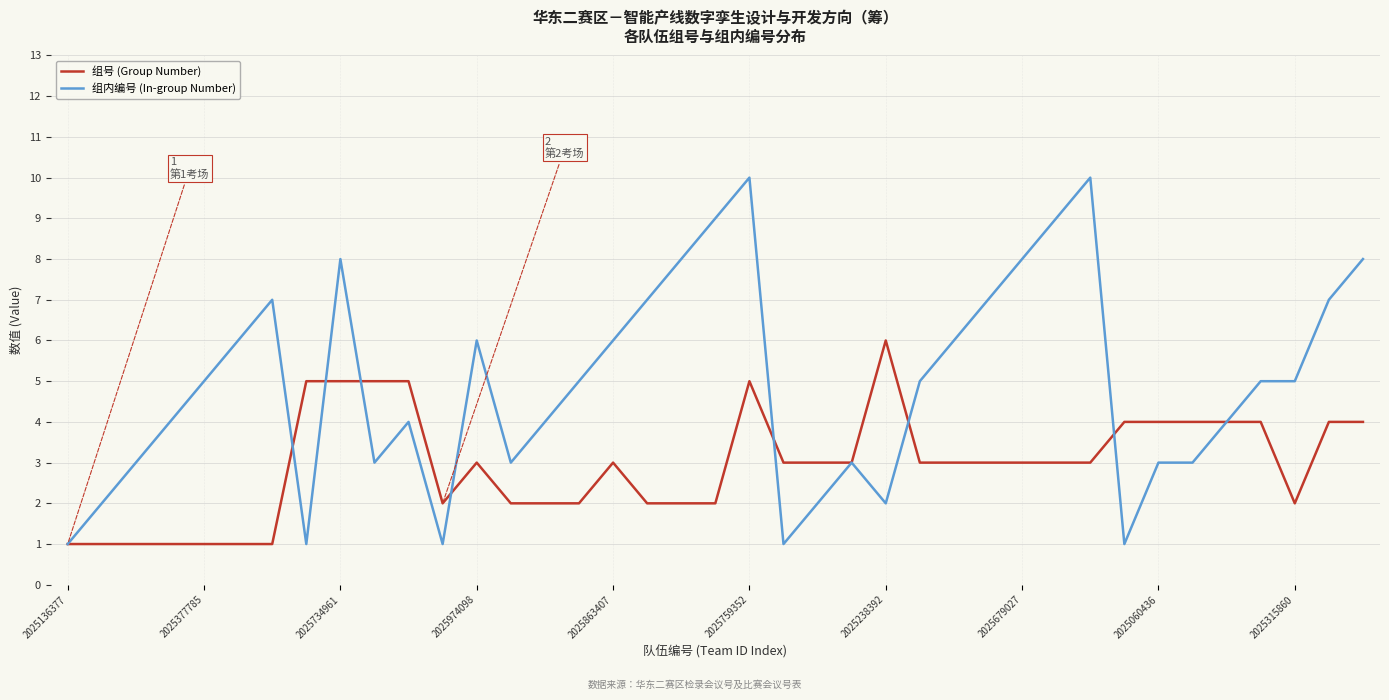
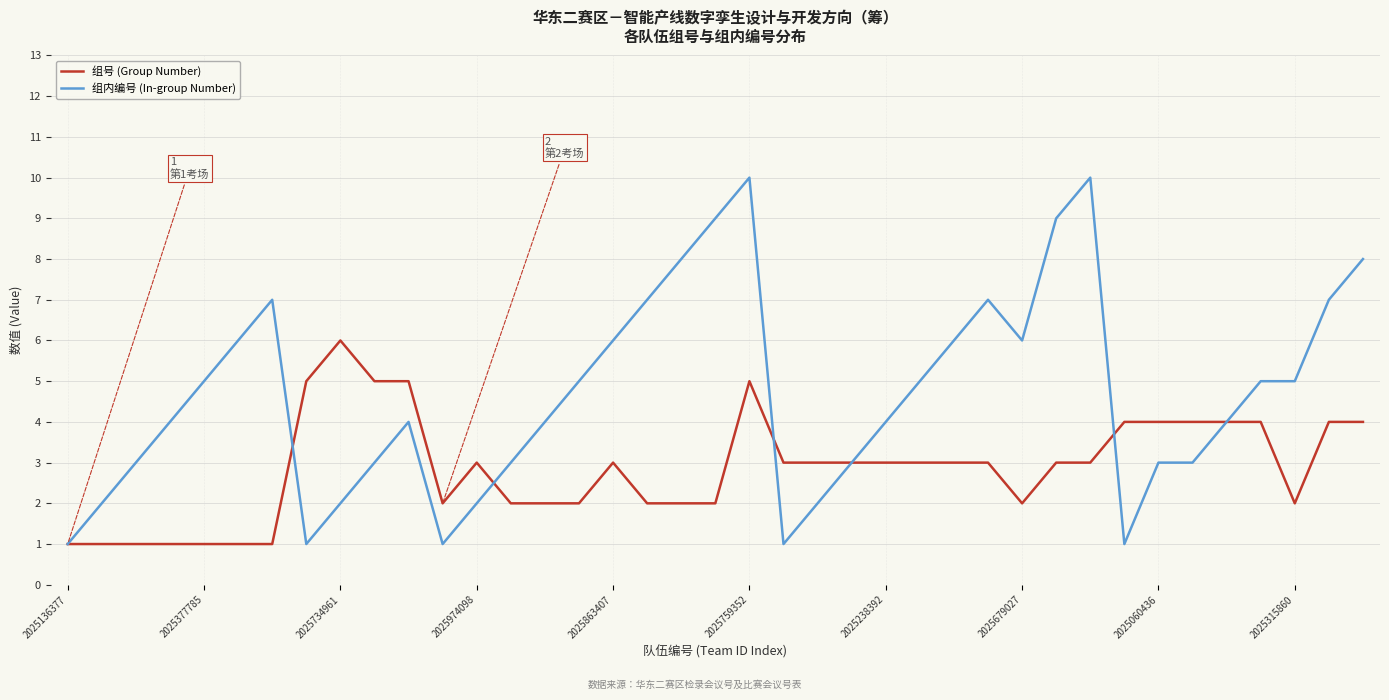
  {
    "组号 (Group Number)": {
      "2025377785": 1,
-     "2025734961": 5,
+     "2025734961": 6,
      "2025863407": 3,
      "2025759352": 5,
-     "2025238392": 6,
-     "2025679027": 3,
+     "2025238392": 3,
+     "2025679027": 2,
      "2025060436": 4,
      "2025315860": 2
    },
    "组内编号 (In-group Number)": {
-     "2025734961": 8,
-     "2025974098": 6,
+     "2025734961": 2,
+     "2025974098": 2,
      "2025863407": 6,
      "2025759352": 10,
-     "2025238392": 2,
-     "2025679027": 8,
+     "2025238392": 4,
+     "2025679027": 6,
      "2025060436": 3,
      "2025315860": 5
    }
  }
